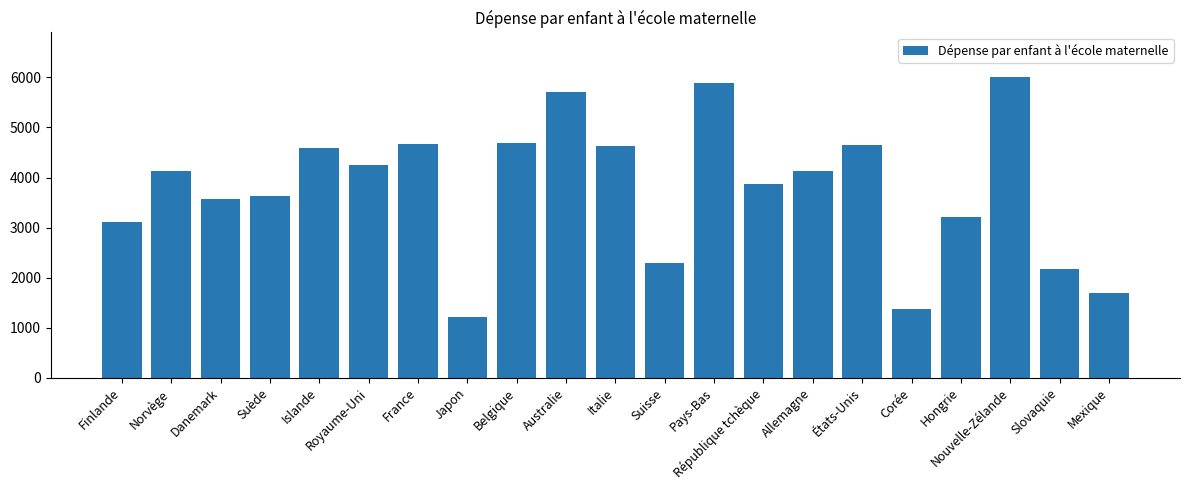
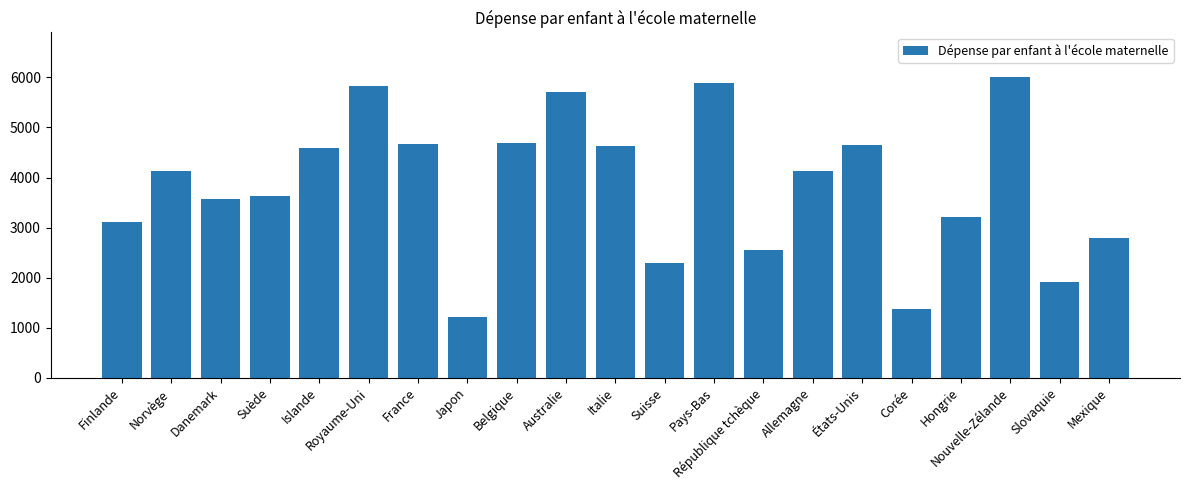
  {
    "Finlande": 3100,
    "Norvège": 4100,
    "Danemark": 3600,
    "Suède": 3600,
    "Islande": 4600,
-   "Royaume-Uni": 4300,
+   "Royaume-Uni": 5800,
    "France": 4700,
    "Japon": 1200,
    "Belgique": 4700,
    "Australie": 5700,
    "Italie": 4600,
    "Suisse": 2300,
    "Pays-Bas": 5900,
-   "République tchèque": 3900,
+   "République tchèque": 2500,
    "Allemagne": 4100,
    "États-Unis": 4700,
    "Corée": 1400,
    "Hongrie": 3200,
    "Nouvelle-Zélande": 6000,
-   "Slovaquie": 2200,
-   "Mexique": 1700
+   "Slovaquie": 1900,
+   "Mexique": 2800
  }
